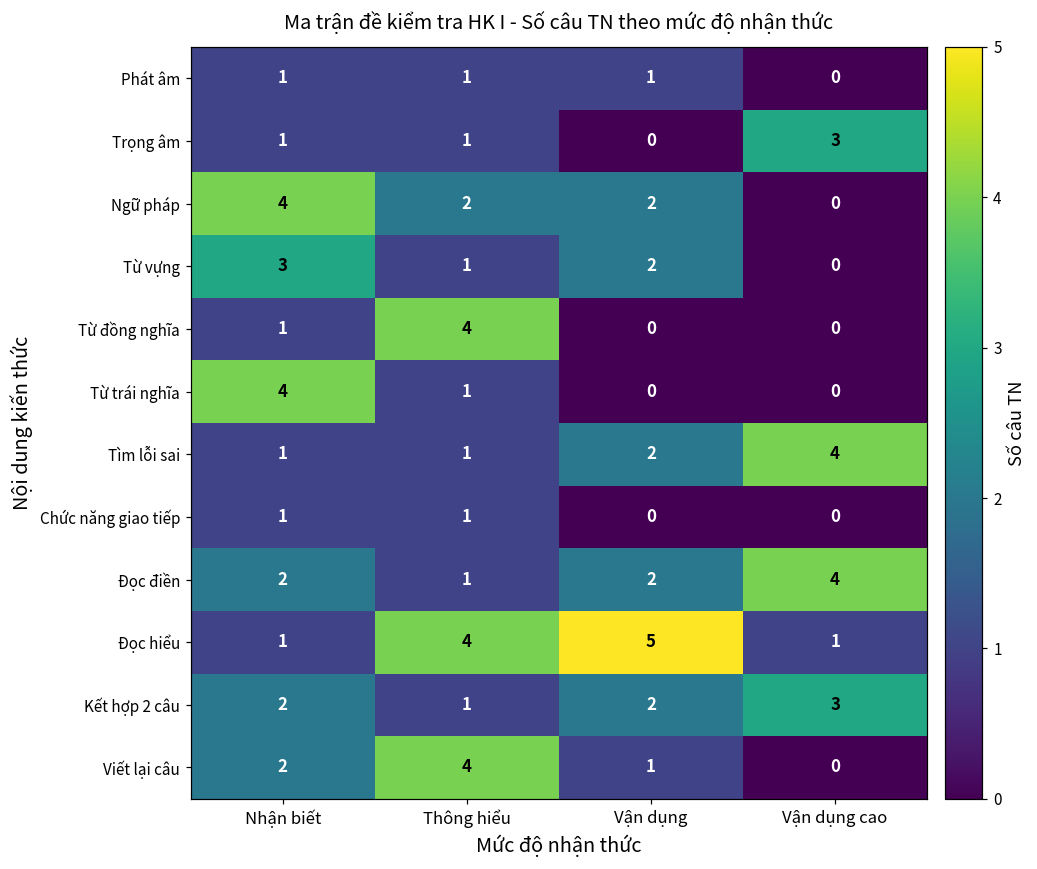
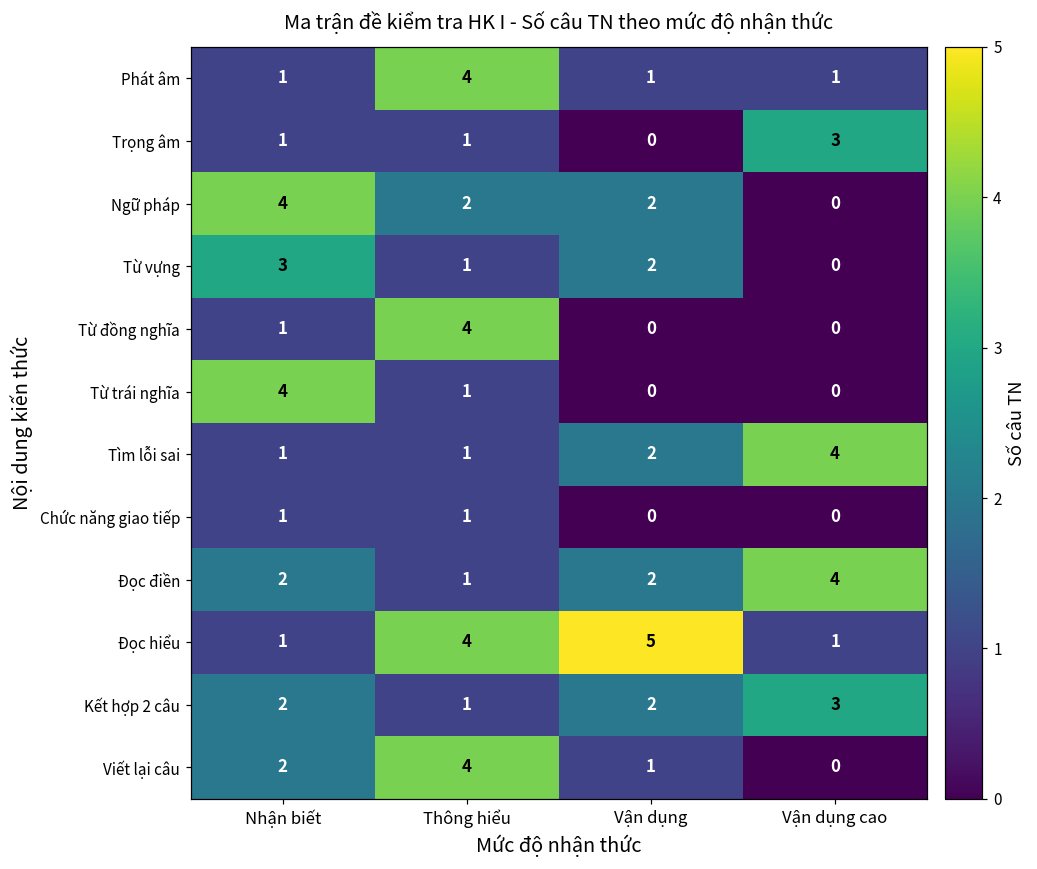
  {
    "Phát âm": {
      "Nhận biết": 1,
-     "Thông hiểu": 1,
+     "Thông hiểu": 4,
      "Vận dụng": 1,
-     "Vận dụng cao": 0
+     "Vận dụng cao": 1
    },
    "Trọng âm": {
      "Nhận biết": 1,
      "Thông hiểu": 1,
      "Vận dụng": 0,
      "Vận dụng cao": 3
    },
    "Ngữ pháp": {
      "Nhận biết": 4,
      "Thông hiểu": 2,
      "Vận dụng": 2,
      "Vận dụng cao": 0
    },
    "Từ vựng": {
      "Nhận biết": 3,
      "Thông hiểu": 1,
      "Vận dụng": 2,
      "Vận dụng cao": 0
    },
    "Từ đồng nghĩa": {
      "Nhận biết": 1,
      "Thông hiểu": 4,
      "Vận dụng": 0,
      "Vận dụng cao": 0
    },
    "Từ trái nghĩa": {
      "Nhận biết": 4,
      "Thông hiểu": 1,
      "Vận dụng": 0,
      "Vận dụng cao": 0
    },
    "Tìm lỗi sai": {
      "Nhận biết": 1,
      "Thông hiểu": 1,
      "Vận dụng": 2,
      "Vận dụng cao": 4
    },
    "Chức năng giao tiếp": {
      "Nhận biết": 1,
      "Thông hiểu": 1,
      "Vận dụng": 0,
      "Vận dụng cao": 0
    },
    "Đọc điền": {
      "Nhận biết": 2,
      "Thông hiểu": 1,
      "Vận dụng": 2,
      "Vận dụng cao": 4
    },
    "Đọc hiểu": {
      "Nhận biết": 1,
      "Thông hiểu": 4,
      "Vận dụng": 5,
      "Vận dụng cao": 1
    },
    "Kết hợp 2 câu": {
      "Nhận biết": 2,
      "Thông hiểu": 1,
      "Vận dụng": 2,
      "Vận dụng cao": 3
    },
    "Viết lại câu": {
      "Nhận biết": 2,
      "Thông hiểu": 4,
      "Vận dụng": 1,
      "Vận dụng cao": 0
    }
  }
